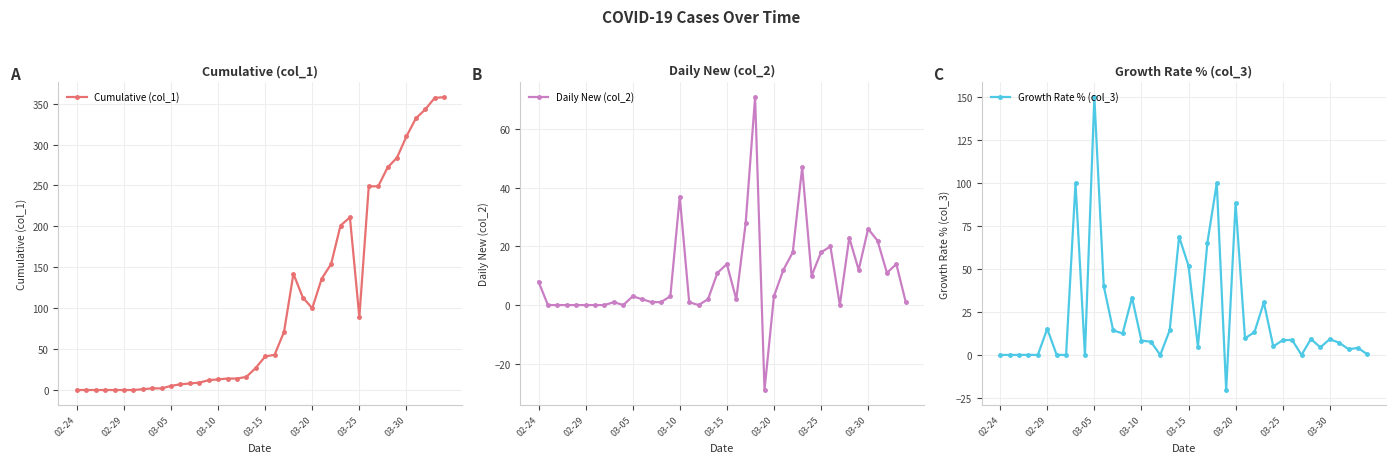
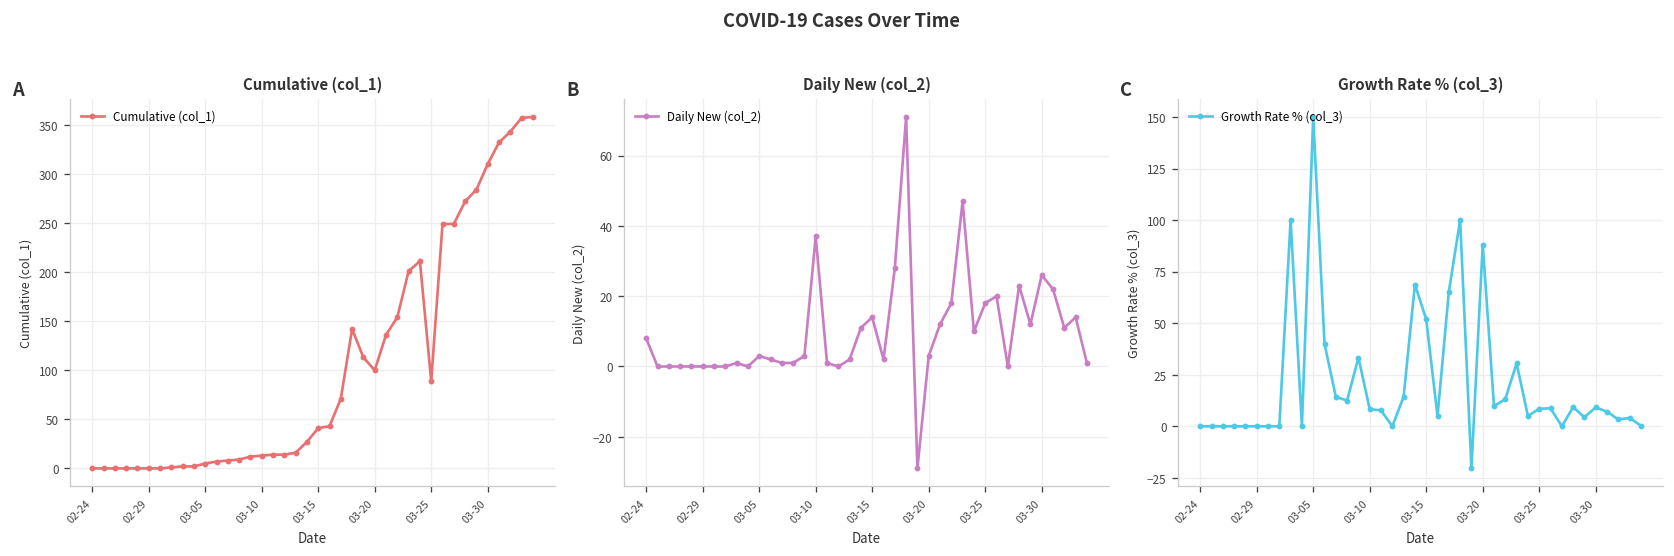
  {
    "Cumulative (col_1)": {
      "02-24": 0,
      "02-29": 0,
      "03-05": 10,
      "03-10": 10,
      "03-15": 40,
      "03-20": 100,
      "03-25": 90,
      "03-30": 310
    },
    "Daily New (col_2)": {
      "02-24": 8,
      "02-29": 0,
      "03-05": 3,
      "03-10": 37,
      "03-15": 14,
      "03-20": 3,
      "03-25": 18,
      "03-30": 26
    },
    "Growth Rate % (col_3)": {
      "02-24": 0,
-     "02-29": 15,
+     "02-29": 0,
      "03-05": 150,
      "03-10": 8,
      "03-15": 52,
      "03-20": 88,
      "03-25": 9,
      "03-30": 9
    }
  }
